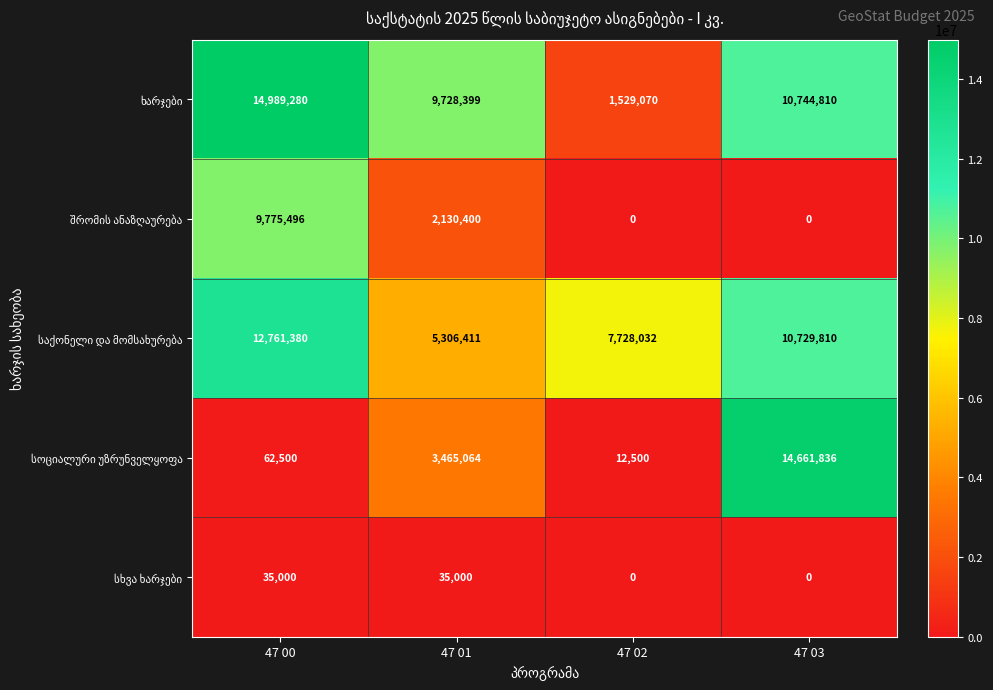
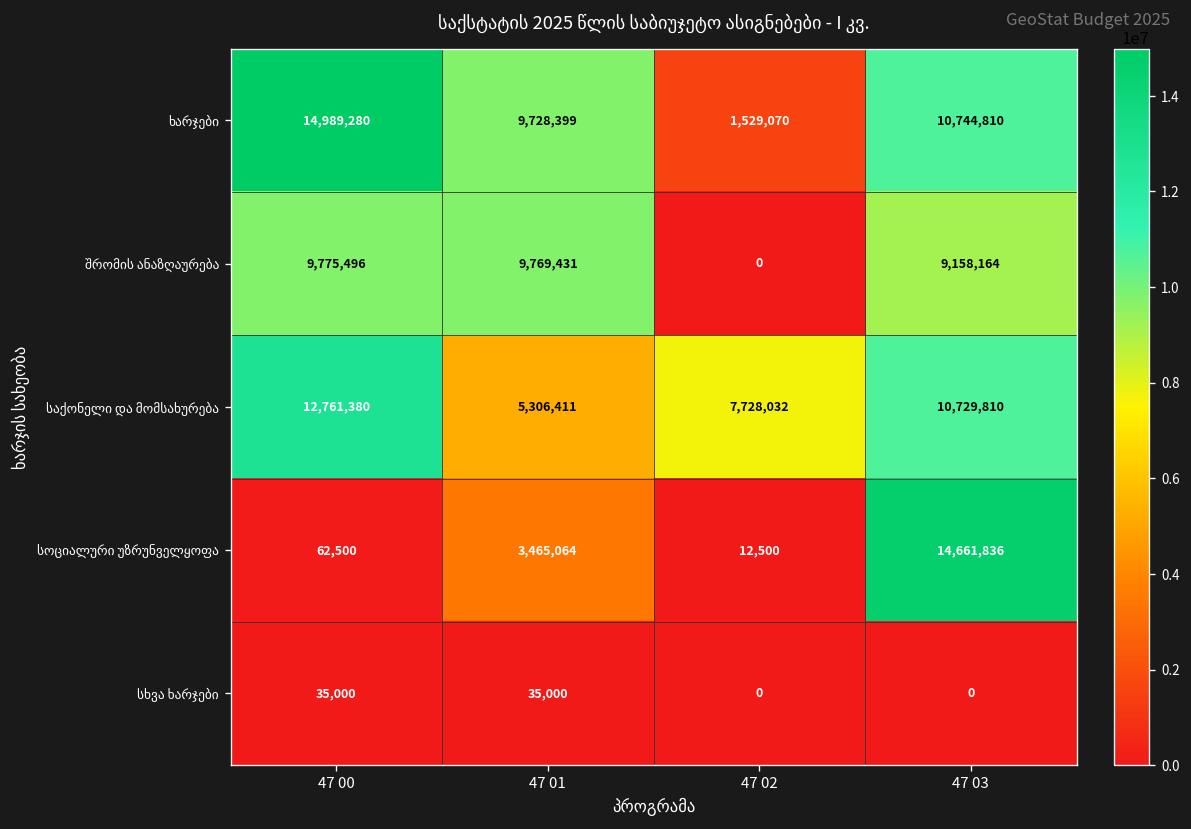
  {
    "ხარჯები": {
      "47 00": "14,989,280",
      "47 01": "9,728,399",
      "47 02": "1,529,070",
      "47 03": "10,744,810"
    },
    "შრომის ანაზღაურება": {
      "47 00": "9,775,496",
-     "47 01": "2,130,400",
+     "47 01": "9,769,431",
      "47 02": "0",
-     "47 03": "0"
+     "47 03": "9,158,164"
    },
    "საქონელი და მომსახურება": {
      "47 00": "12,761,380",
      "47 01": "5,306,411",
      "47 02": "7,728,032",
      "47 03": "10,729,810"
    },
    "სოციალური უზრუნველყოფა": {
      "47 00": "62,500",
      "47 01": "3,465,064",
      "47 02": "12,500",
      "47 03": "14,661,836"
    },
    "სხვა ხარჯები": {
      "47 00": "35,000",
      "47 01": "35,000",
      "47 02": "0",
      "47 03": "0"
    }
  }
